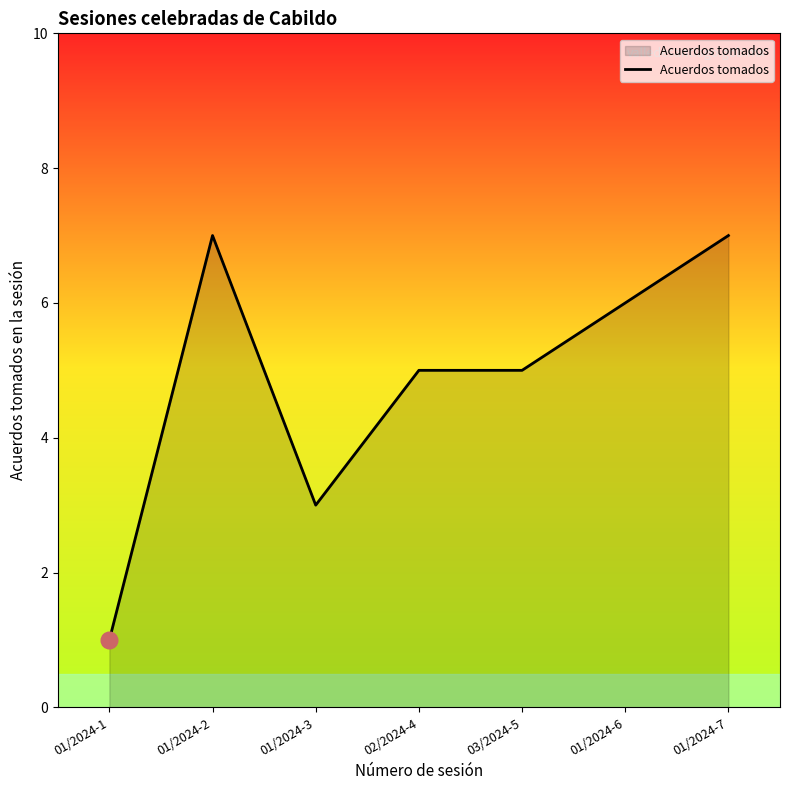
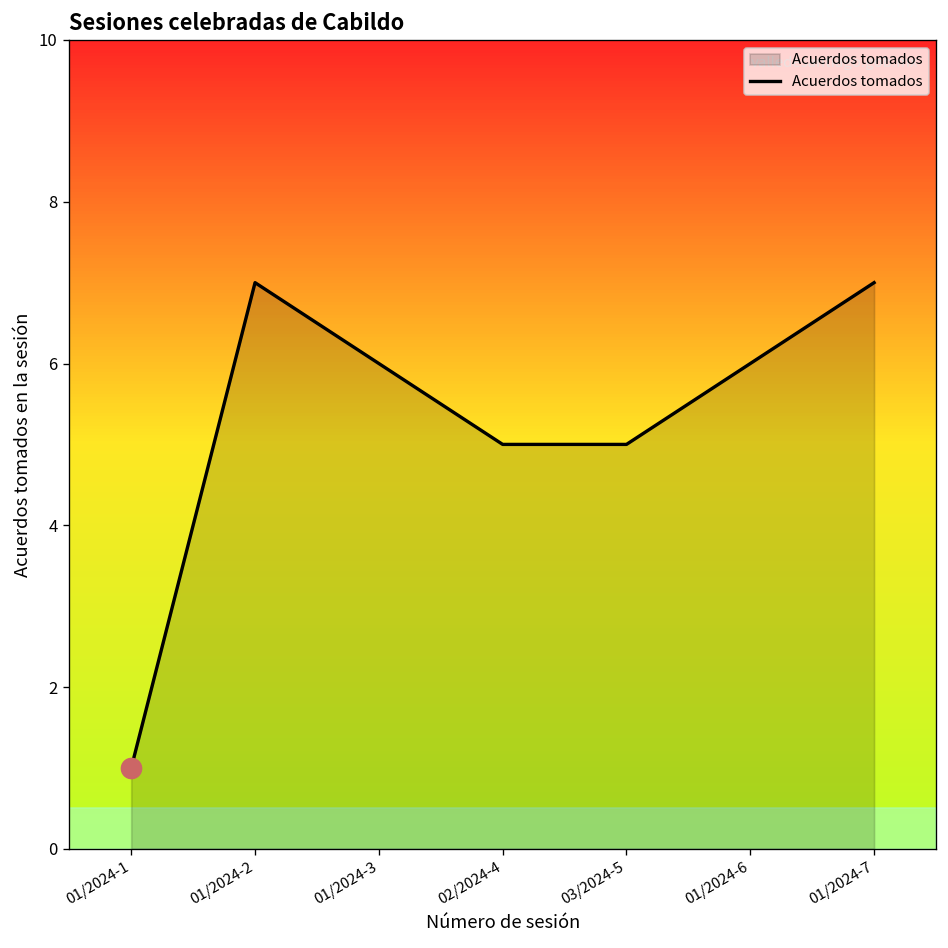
  {
    "Acuerdos tomados": {
      "01/2024-2": 7,
-     "01/2024-3": 3,
+     "01/2024-3": 6,
      "02/2024-4": 5,
      "03/2024-5": 5,
      "01/2024-6": 6,
      "01/2024-7": 7
    }
  }
